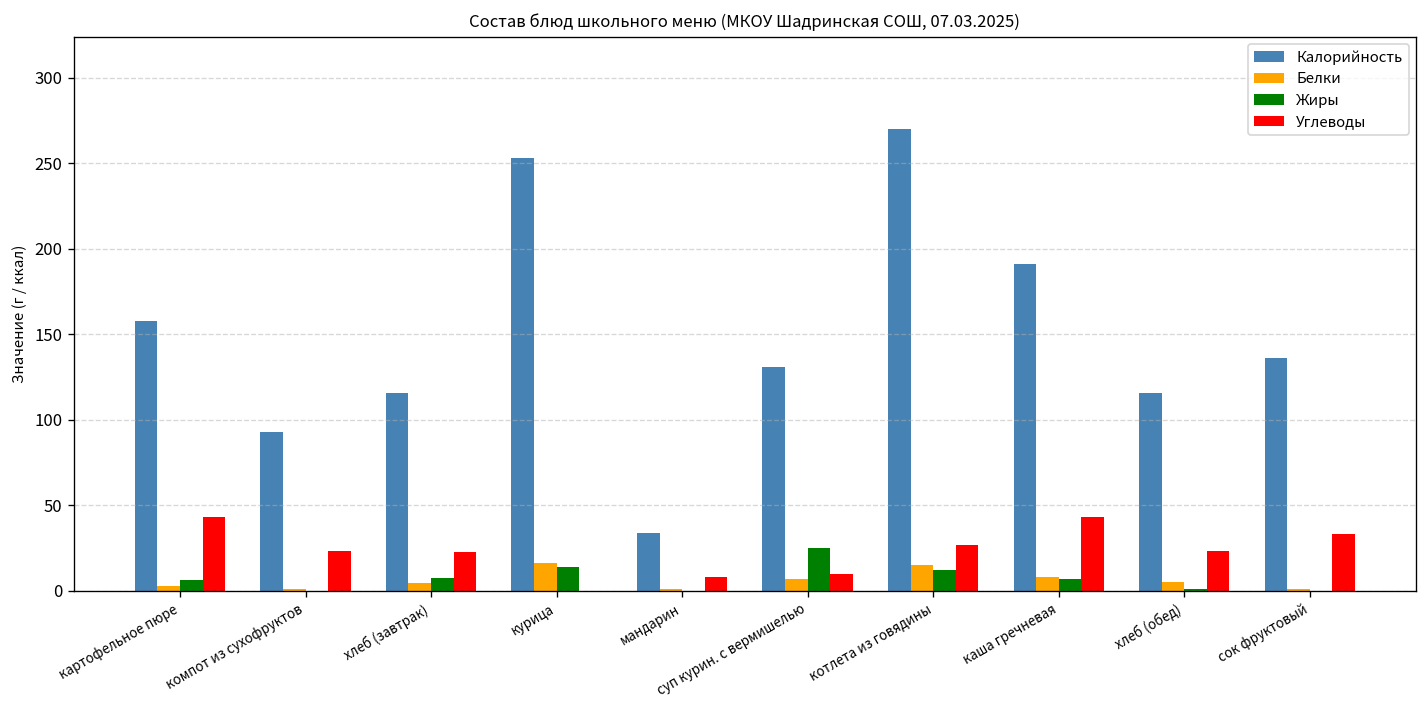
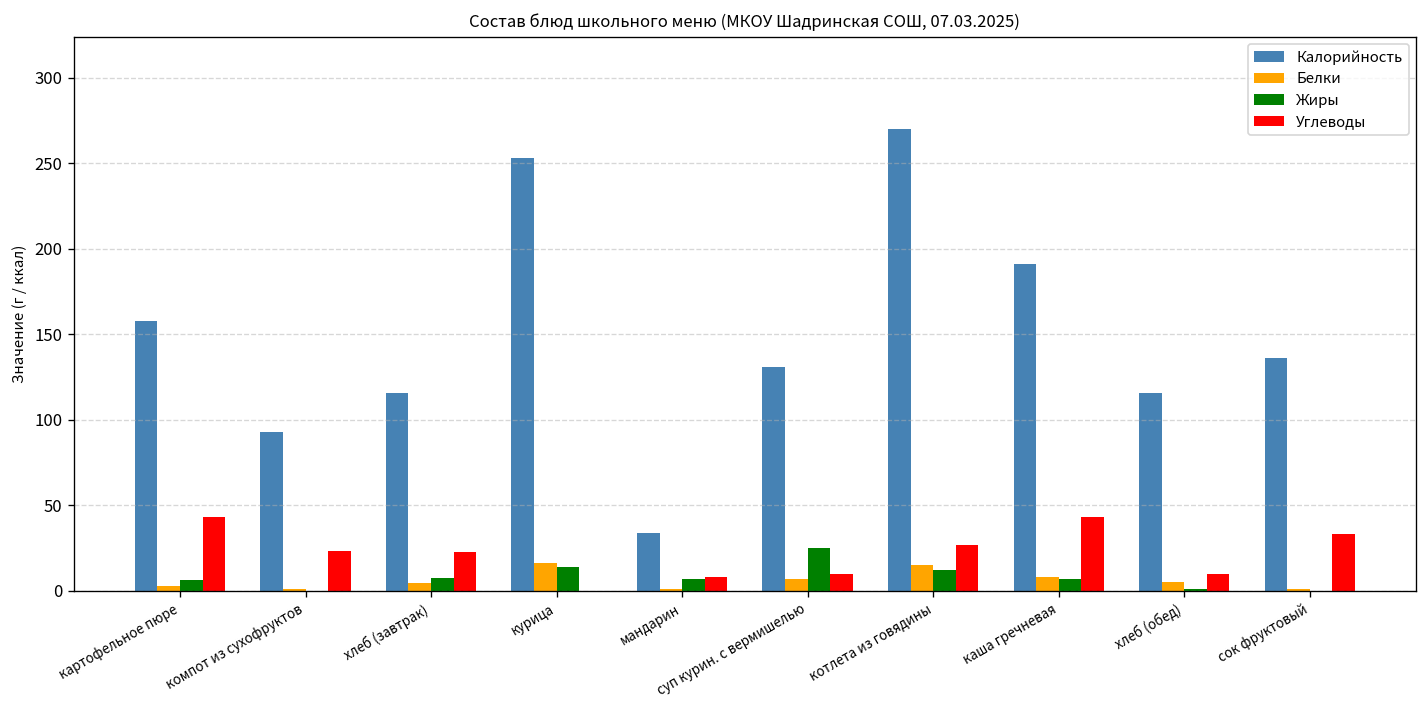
  {
    "Калорийность": {
      "картофельное пюре": 158,
      "компот из сухофруктов": 93,
      "хлеб (завтрак)": 116,
      "курица": 253,
      "мандарин": 34,
      "суп курин. с вермишелью": 131,
      "котлета из говядины": 270,
      "каша гречневая": 191,
      "хлеб (обед)": 116,
      "сок фруктовый": 136
    },
    "Белки": {
      "картофельное пюре": 3,
      "хлеб (завтрак)": 5,
      "курица": 16,
      "суп курин. с вермишелью": 7,
      "котлета из говядины": 15,
      "каша гречневая": 8,
      "хлеб (обед)": 5
    },
    "Жиры": {
      "картофельное пюре": 6,
      "компот из сухофруктов": 0,
      "хлеб (завтрак)": 7,
      "курица": 14,
-     "мандарин": 0,
+     "мандарин": 7,
      "суп курин. с вермишелью": 25,
      "котлета из говядины": 12,
      "каша гречневая": 7,
      "сок фруктовый": 0
    },
    "Углеводы": {
      "картофельное пюре": 43,
      "компот из сухофруктов": 23,
      "хлеб (завтрак)": 23,
      "курица": 0,
      "мандарин": 8,
      "суп курин. с вермишелью": 10,
      "котлета из говядины": 27,
      "каша гречневая": 43,
-     "хлеб (обед)": 23,
+     "хлеб (обед)": 10,
      "сок фруктовый": 33
    }
  }
